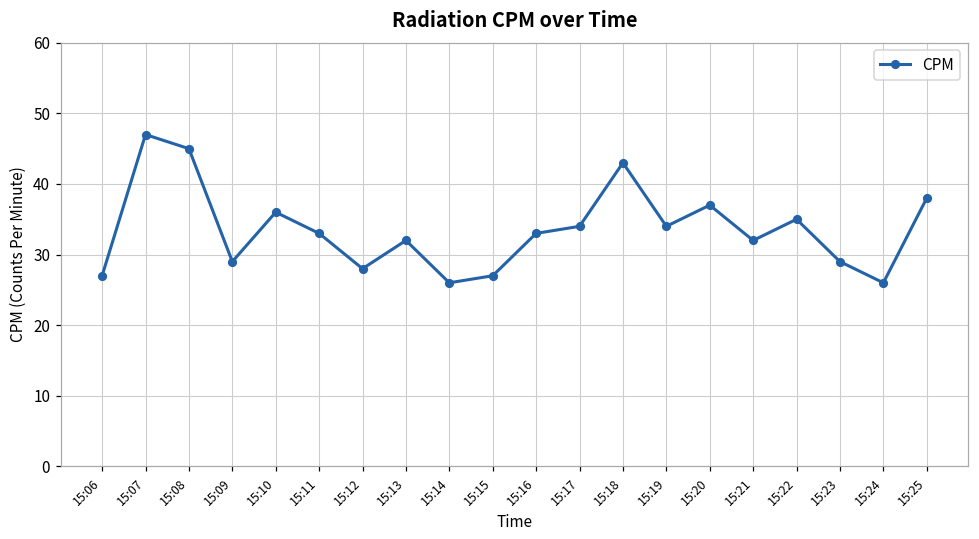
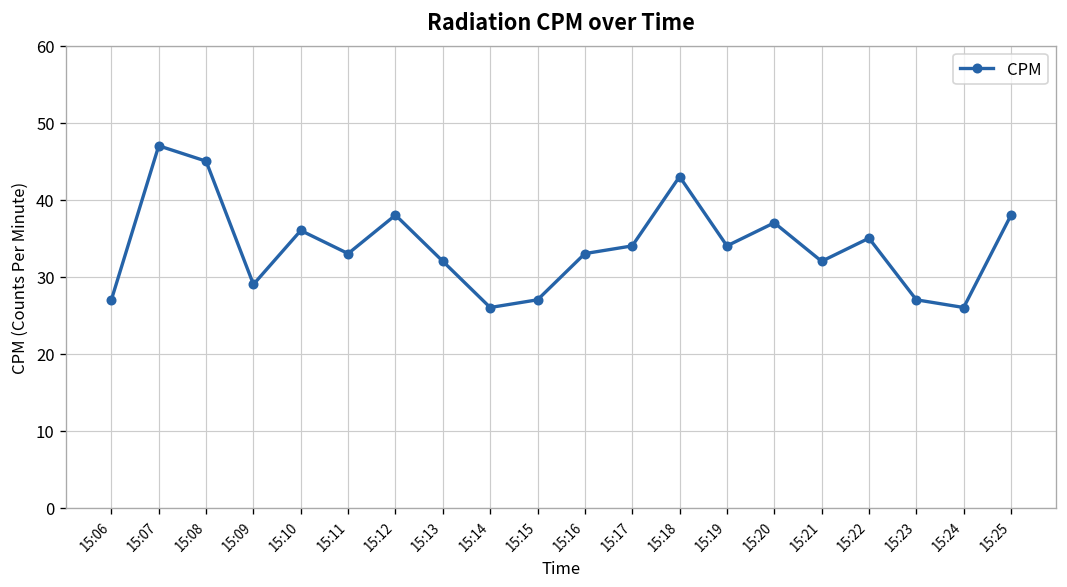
  {
    "15:06": 27,
    "15:07": 47,
    "15:08": 45,
    "15:09": 29,
    "15:10": 36,
    "15:11": 33,
-   "15:12": 28,
+   "15:12": 38,
    "15:13": 32,
    "15:14": 26,
    "15:15": 27,
    "15:16": 33,
    "15:17": 34,
    "15:18": 43,
    "15:19": 34,
    "15:20": 37,
    "15:21": 32,
    "15:22": 35,
-   "15:23": 29,
+   "15:23": 27,
    "15:24": 26,
    "15:25": 38
  }
